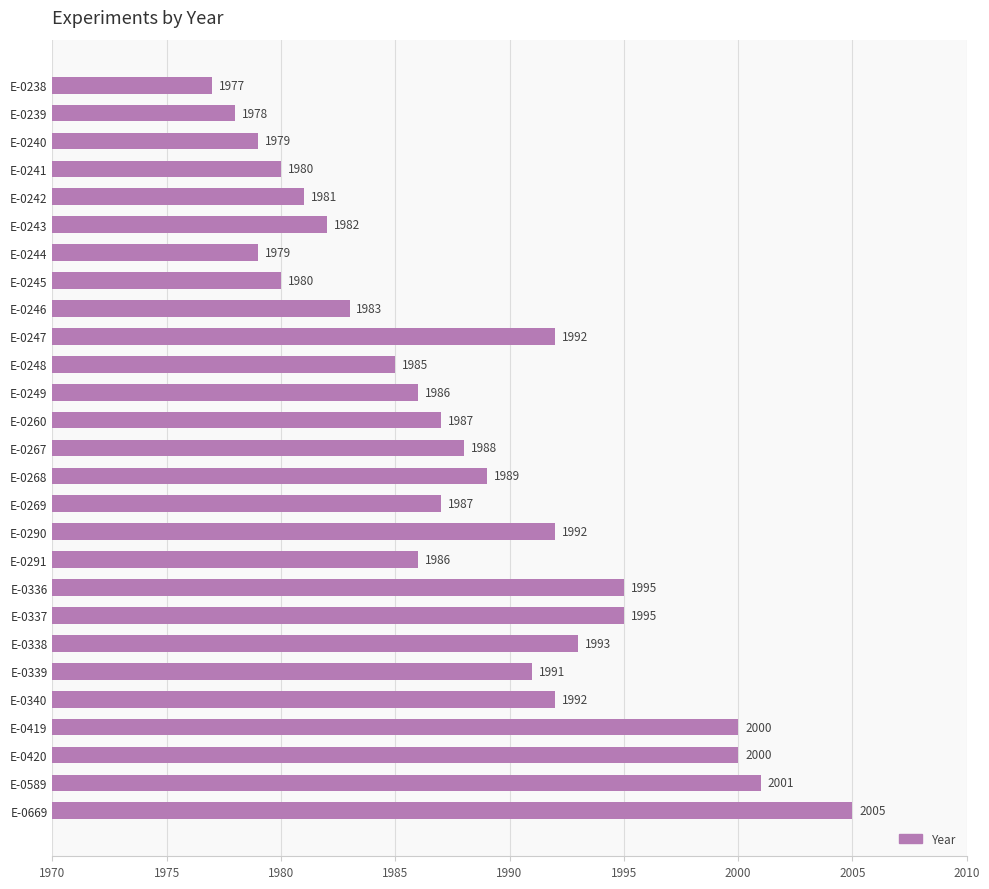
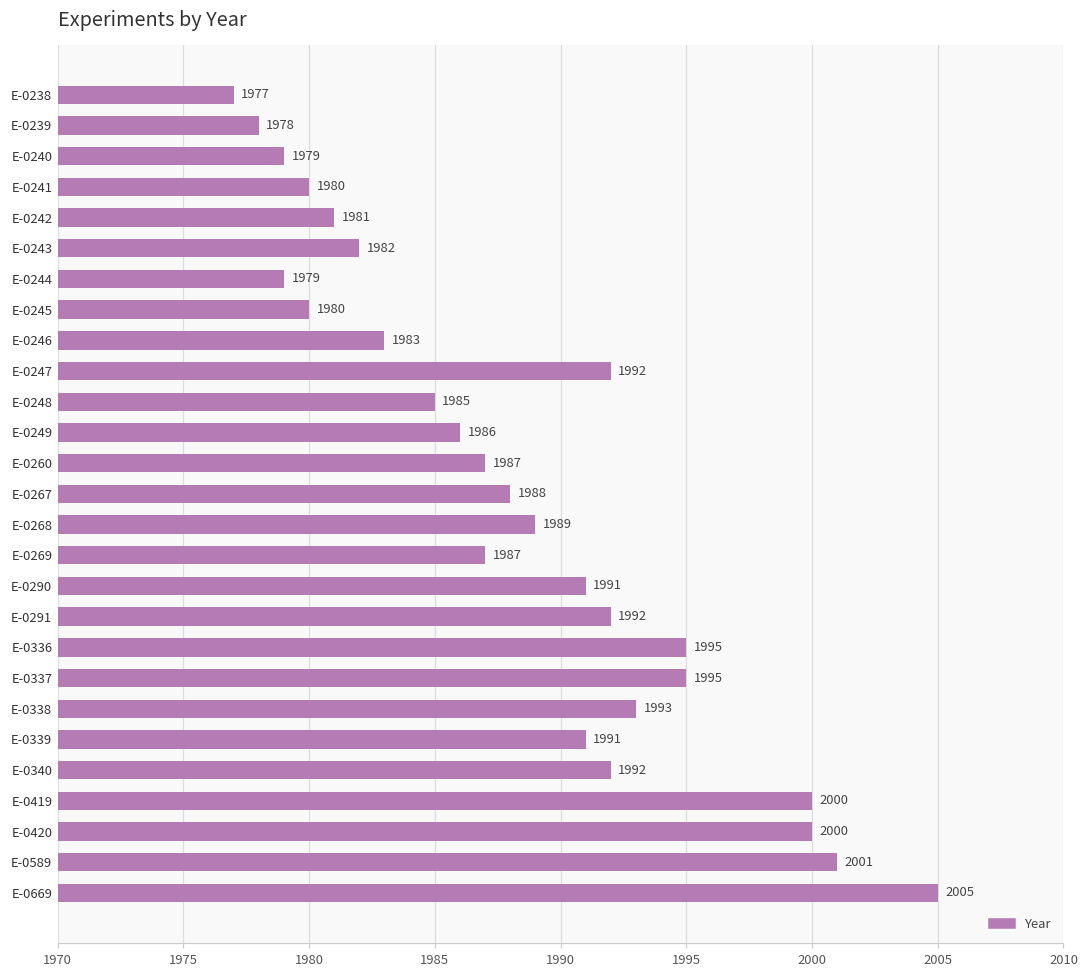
  {
    "E-0238": 1977,
    "E-0239": 1978,
    "E-0240": 1979,
    "E-0241": 1980,
    "E-0242": 1981,
    "E-0243": 1982,
    "E-0244": 1979,
    "E-0245": 1980,
    "E-0246": 1983,
    "E-0247": 1992,
    "E-0248": 1985,
    "E-0249": 1986,
    "E-0260": 1987,
    "E-0267": 1988,
    "E-0268": 1989,
    "E-0269": 1987,
-   "E-0290": 1992,
-   "E-0291": 1986,
+   "E-0290": 1991,
+   "E-0291": 1992,
    "E-0336": 1995,
    "E-0337": 1995,
    "E-0338": 1993,
    "E-0339": 1991,
    "E-0340": 1992,
    "E-0419": 2000,
    "E-0420": 2000,
    "E-0589": 2001,
    "E-0669": 2005
  }
